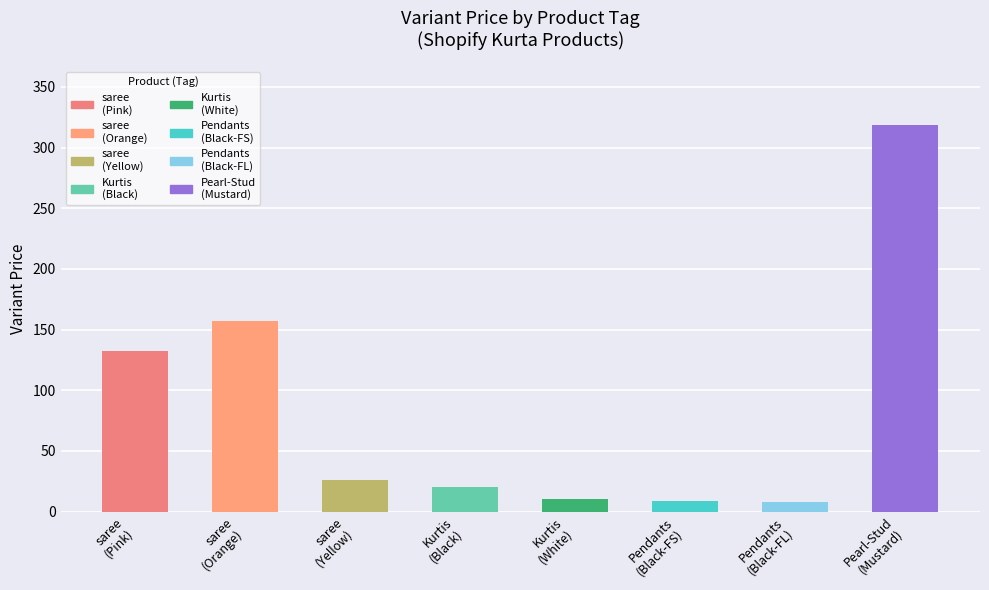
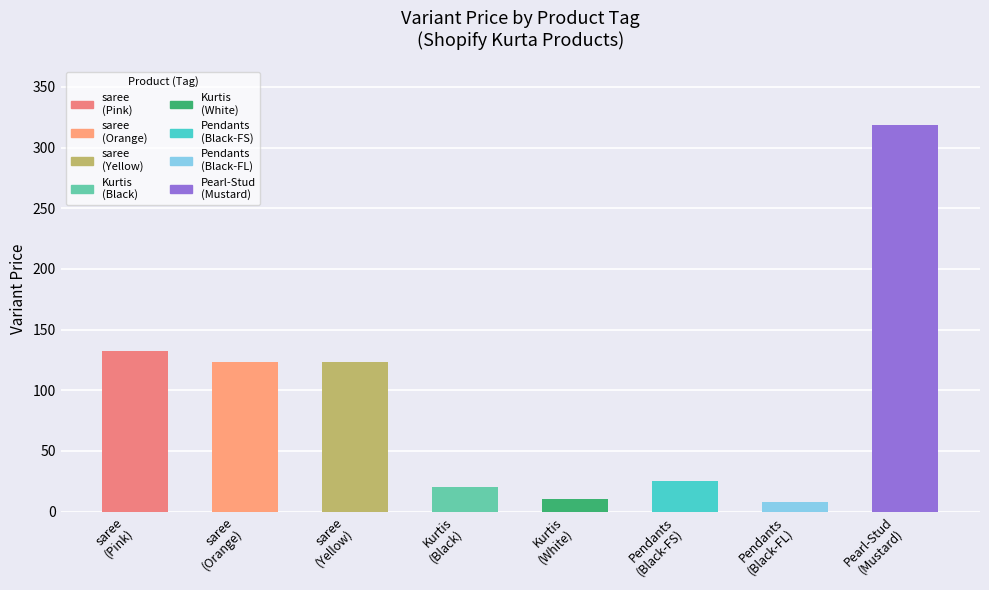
  {
    "saree (Pink)": 132,
-   "saree (Orange)": 157,
-   "saree (Yellow)": 26,
+   "saree (Orange)": 123,
+   "saree (Yellow)": 123,
    "Kurtis (Black)": 20,
    "Kurtis (White)": 10,
-   "Pendants (Black-FS)": 9,
+   "Pendants (Black-FS)": 25,
    "Pendants (Black-FL)": 8,
    "Pearl-Stud (Mustard)": 319
  }
